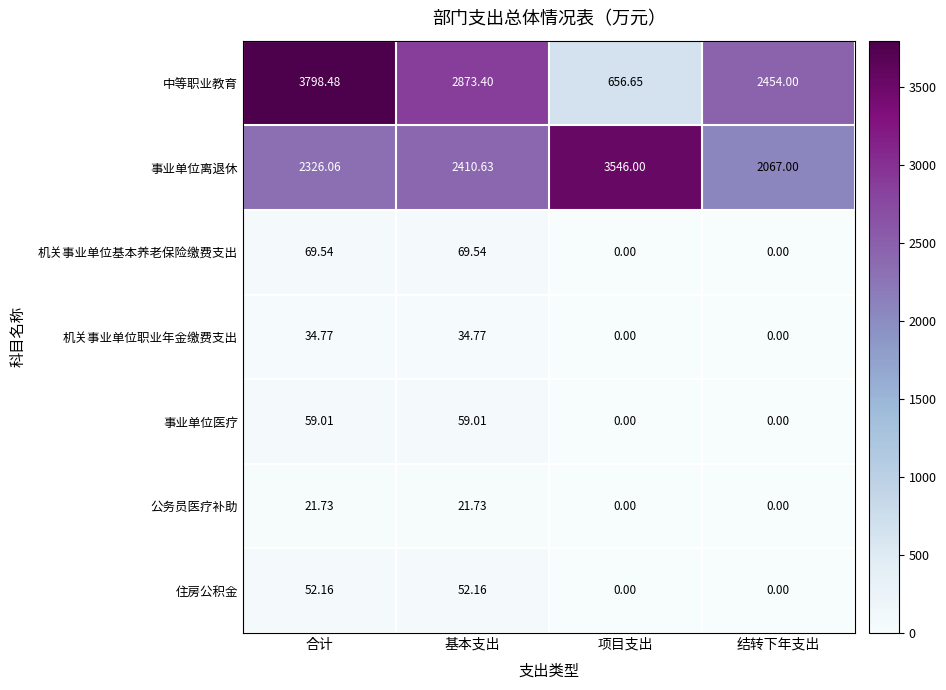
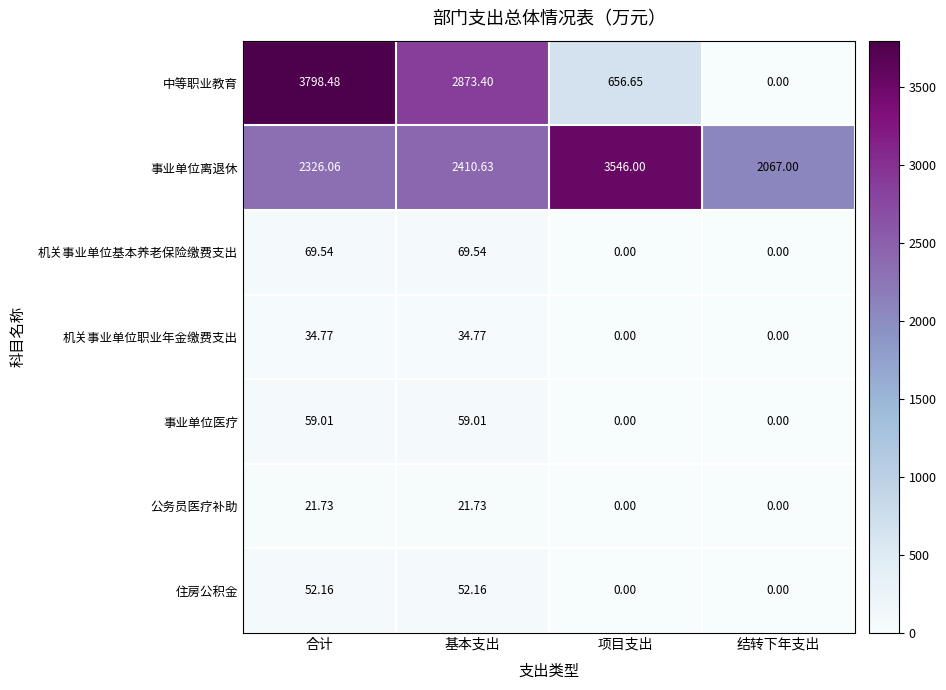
  {
    "中等职业教育": {
      "合计": 3798.48,
      "基本支出": 2873.40,
      "项目支出": 656.65,
-     "结转下年支出": 2454.00
+     "结转下年支出": 0.00
    },
    "事业单位离退休": {
      "合计": 2326.06,
      "基本支出": 2410.63,
      "项目支出": 3546.00,
      "结转下年支出": 2067.00
    },
    "机关事业单位基本养老保险缴费支出": {
      "合计": 69.54,
      "基本支出": 69.54,
      "项目支出": 0.00,
      "结转下年支出": 0.00
    },
    "机关事业单位职业年金缴费支出": {
      "合计": 34.77,
      "基本支出": 34.77,
      "项目支出": 0.00,
      "结转下年支出": 0.00
    },
    "事业单位医疗": {
      "合计": 59.01,
      "基本支出": 59.01,
      "项目支出": 0.00,
      "结转下年支出": 0.00
    },
    "公务员医疗补助": {
      "合计": 21.73,
      "基本支出": 21.73,
      "项目支出": 0.00,
      "结转下年支出": 0.00
    },
    "住房公积金": {
      "合计": 52.16,
      "基本支出": 52.16,
      "项目支出": 0.00,
      "结转下年支出": 0.00
    }
  }
